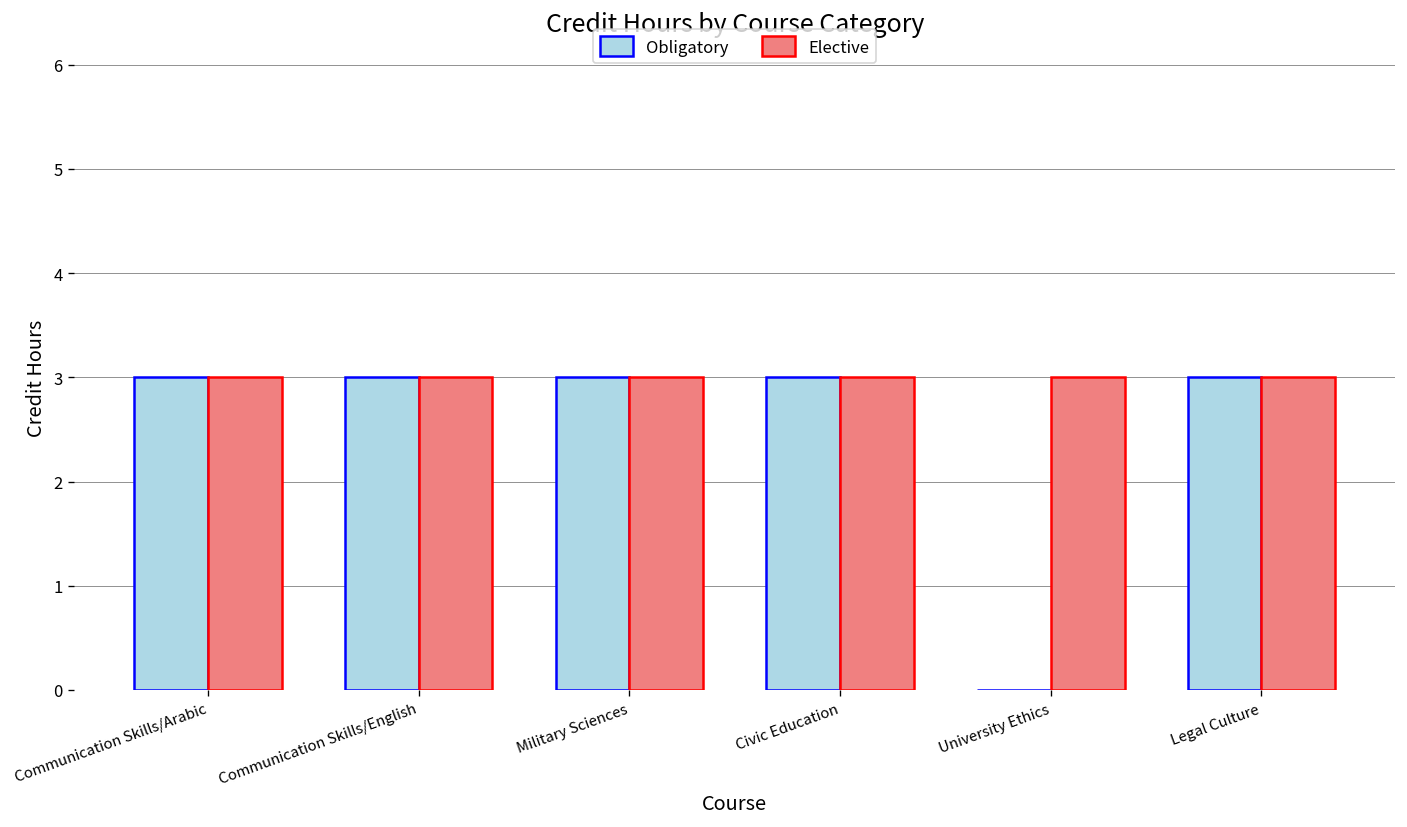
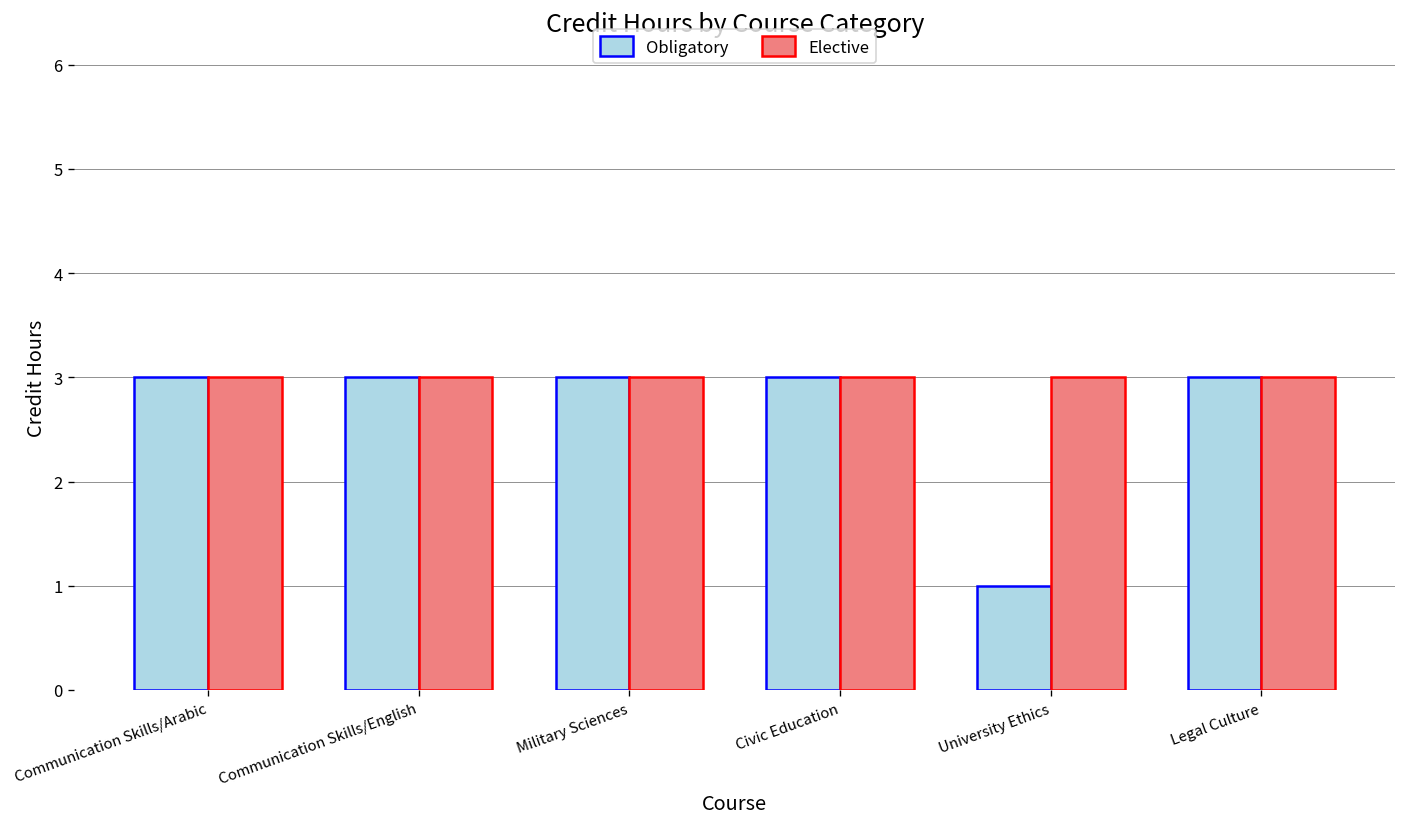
  {
    "Obligatory": {
      "Communication Skills/Arabic": 3,
      "Communication Skills/English": 3,
      "Military Sciences": 3,
      "Civic Education": 3,
-     "University Ethics": 0,
+     "University Ethics": 1,
      "Legal Culture": 3
    },
    "Elective": {
      "Communication Skills/Arabic": 3,
      "Communication Skills/English": 3,
      "Military Sciences": 3,
      "Civic Education": 3,
      "University Ethics": 3,
      "Legal Culture": 3
    }
  }
